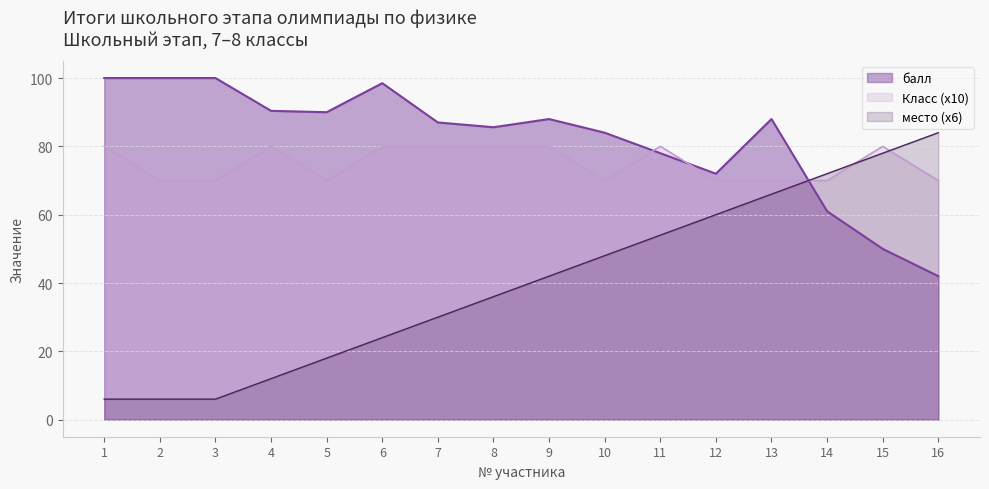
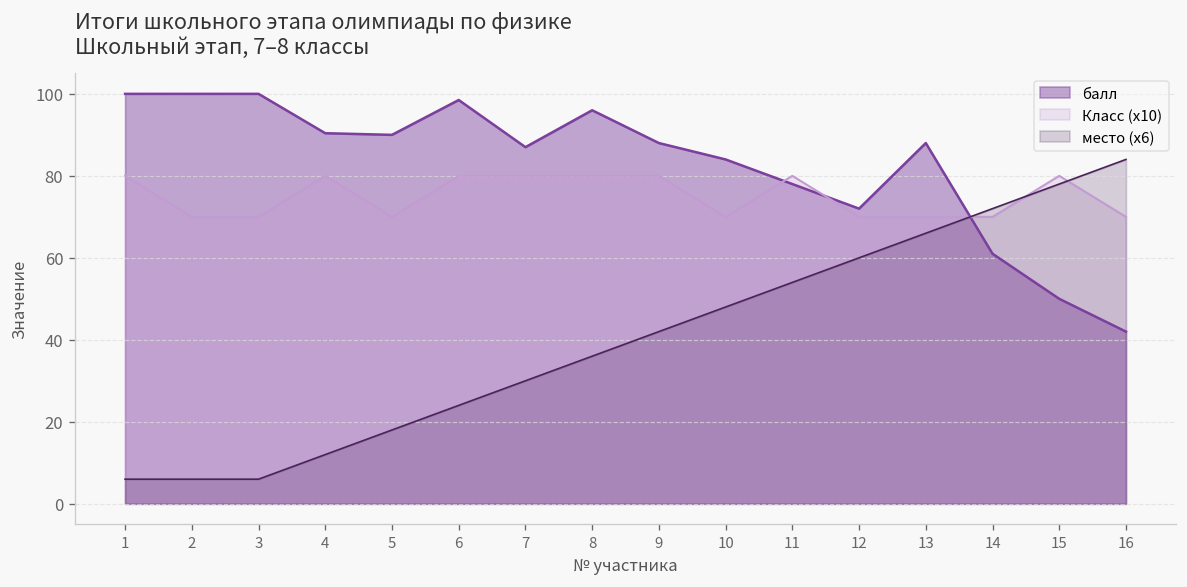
  {
    "балл": {
      "1": 100,
      "2": 100,
      "3": 100,
      "4": 90,
      "5": 90,
      "6": 99,
      "7": 87,
-     "8": 86,
+     "8": 96,
      "9": 88,
      "10": 84,
      "11": 78,
      "12": 72,
      "13": 88,
      "14": 61,
      "15": 50,
      "16": 42
    }
  }
